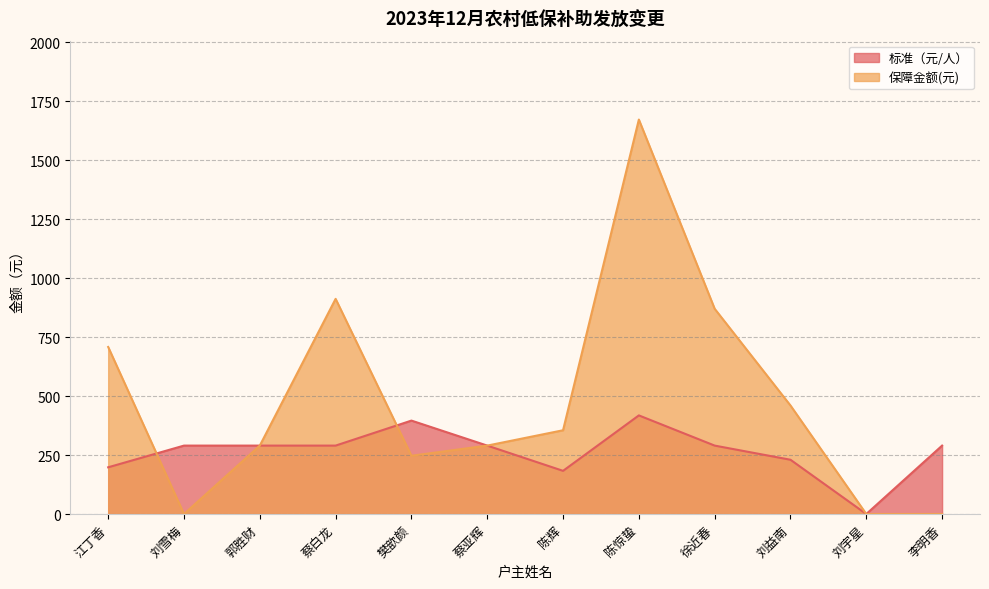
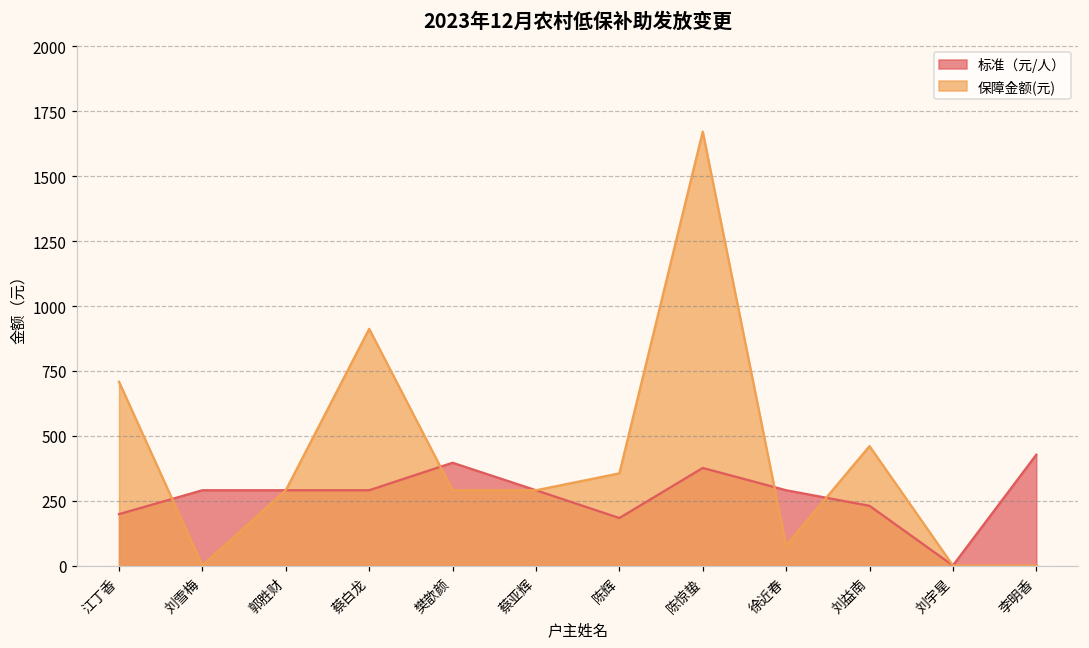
  {
    "标准（元/人）": {
      "江丁香": 200,
      "刘雪梅": 290,
      "蔡白龙": 290,
      "樊歆颜": 400,
      "陈辉": 180,
-     "陈惊蛰": 420,
+     "陈惊蛰": 380,
      "徐近春": 290,
      "刘益南": 230,
-     "李明香": 290
+     "李明香": 430
    },
    "保障金额(元)": {
      "江丁香": 710,
      "刘雪梅": 0,
      "蔡白龙": 910,
-     "樊歆颜": 250,
+     "樊歆颜": 290,
      "陈辉": 360,
      "陈惊蛰": 1670,
-     "徐近春": 870,
+     "徐近春": 80,
      "刘益南": 460,
      "李明香": 0
    }
  }
